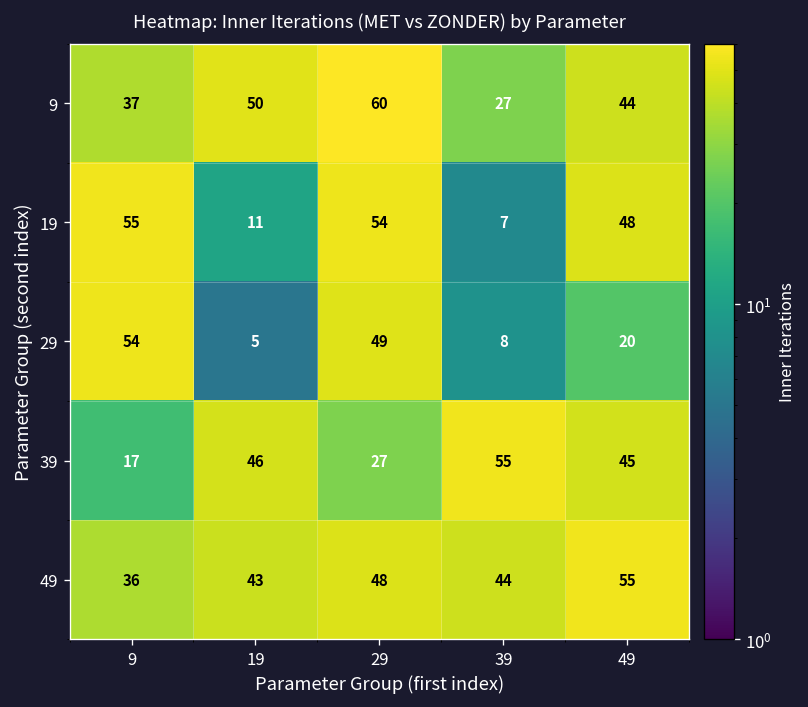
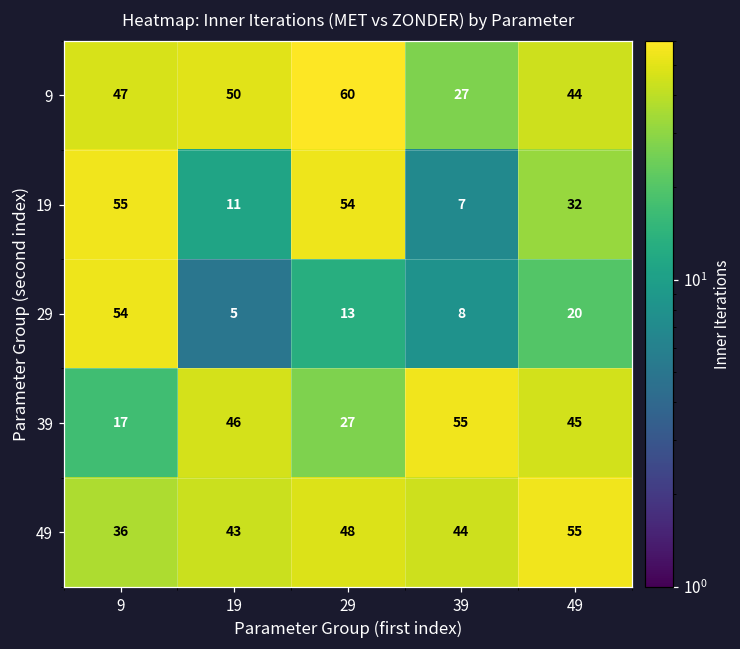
  {
    "9": {
-     "9": 37,
+     "9": 47,
      "19": 50,
      "29": 60,
      "39": 27,
      "49": 44
    },
    "19": {
      "9": 55,
      "19": 11,
      "29": 54,
      "39": 7,
-     "49": 48
+     "49": 32
    },
    "29": {
      "9": 54,
      "19": 5,
-     "29": 49,
+     "29": 13,
      "39": 8,
      "49": 20
    },
    "39": {
      "9": 17,
      "19": 46,
      "29": 27,
      "39": 55,
      "49": 45
    },
    "49": {
      "9": 36,
      "19": 43,
      "29": 48,
      "39": 44,
      "49": 55
    }
  }
